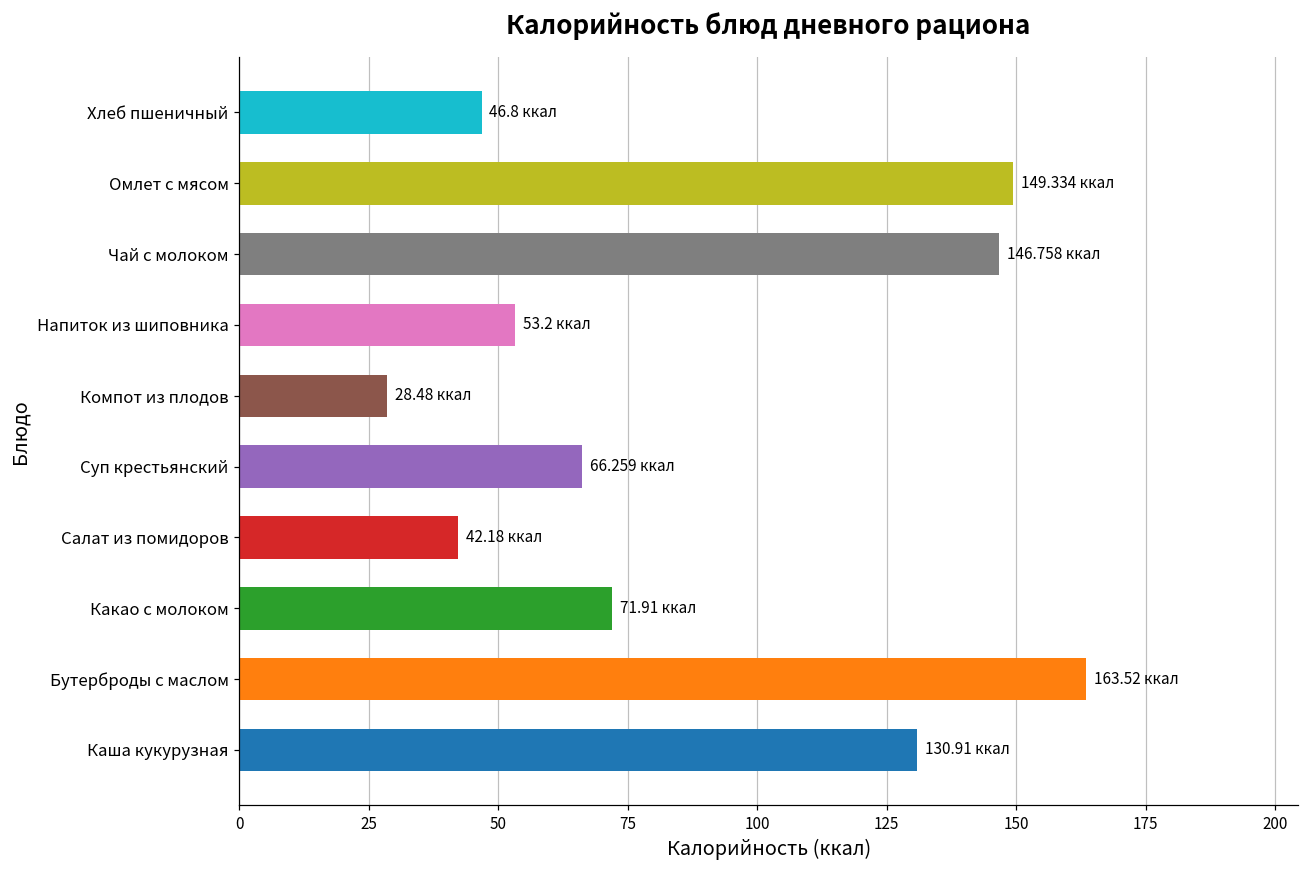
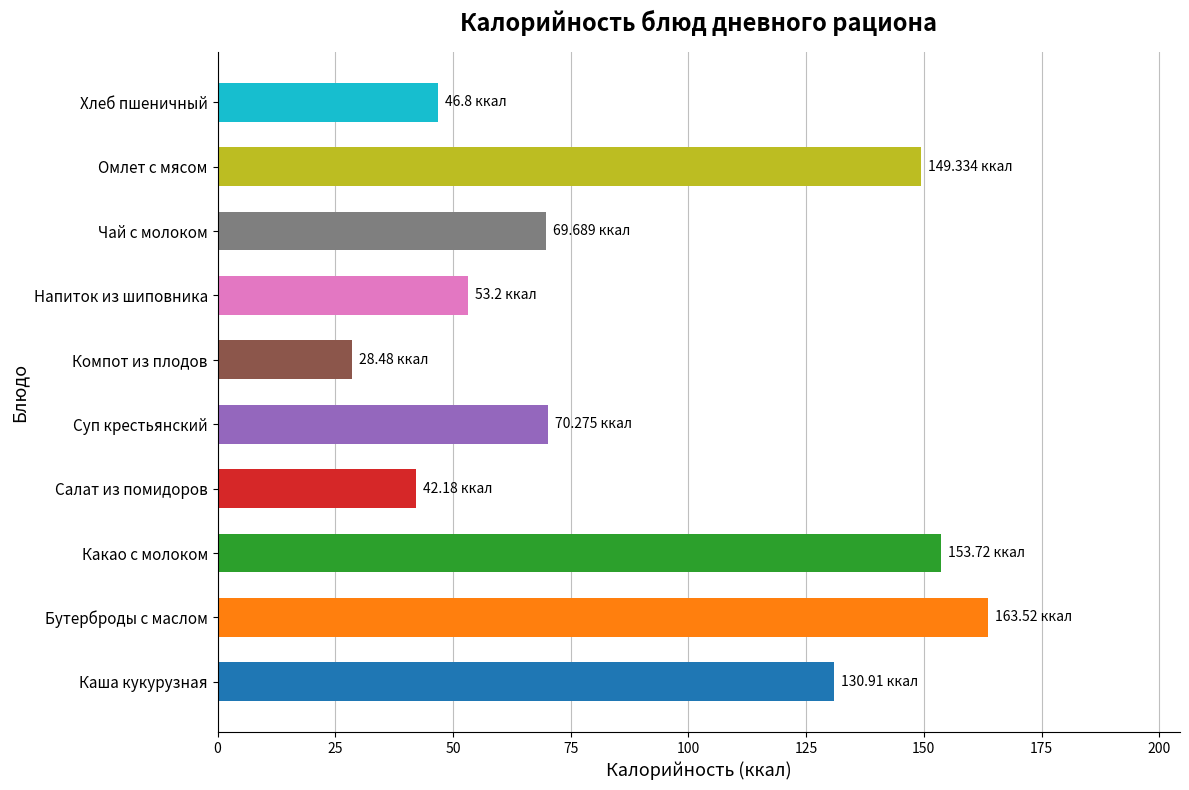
  {
    "Хлеб пшеничный": 46.8,
    "Омлет с мясом": 149.334,
-   "Чай с молоком": 146.758,
+   "Чай с молоком": 69.689,
    "Напиток из шиповника": 53.2,
    "Компот из плодов": 28.48,
-   "Суп крестьянский": 66.259,
+   "Суп крестьянский": 70.275,
    "Салат из помидоров": 42.18,
-   "Какао с молоком": 71.91,
+   "Какао с молоком": 153.72,
    "Бутерброды с маслом": 163.52,
    "Каша кукурузная": 130.91
  }
